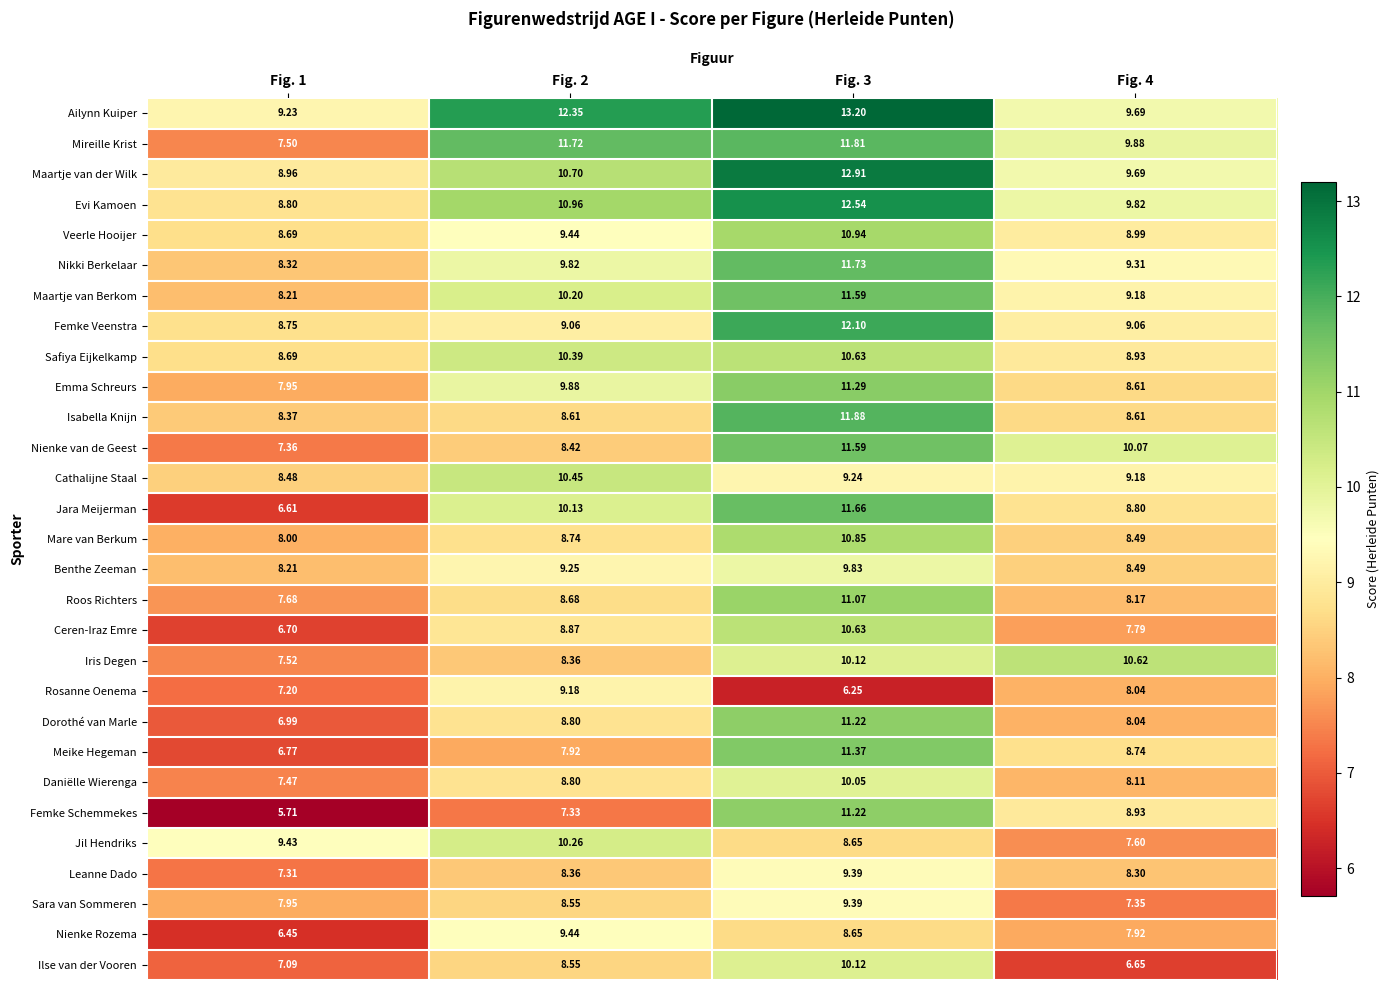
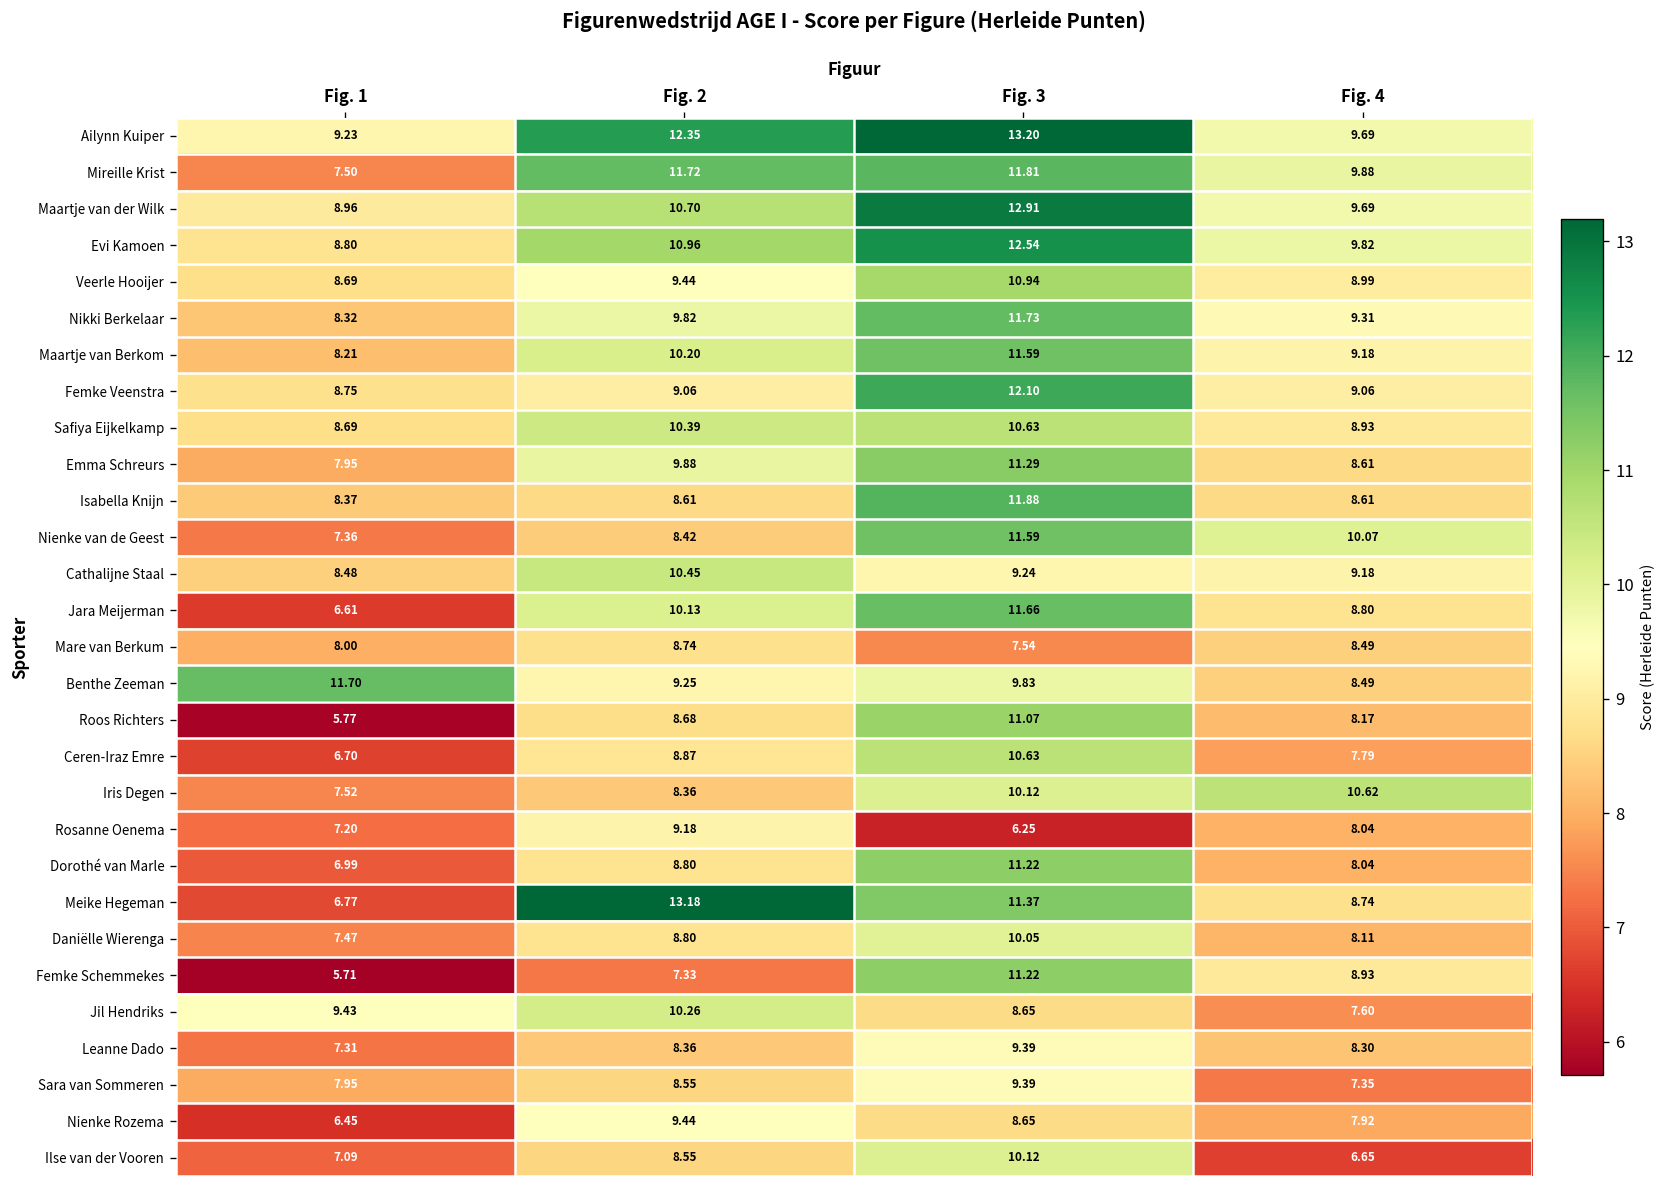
  {
    "Ailynn Kuiper": {
      "Fig. 1": 9.23,
      "Fig. 2": 12.35,
      "Fig. 3": 13.20,
      "Fig. 4": 9.69
    },
    "Mireille Krist": {
      "Fig. 1": 7.50,
      "Fig. 2": 11.72,
      "Fig. 3": 11.81,
      "Fig. 4": 9.88
    },
    "Maartje van der Wilk": {
      "Fig. 1": 8.96,
      "Fig. 2": 10.70,
      "Fig. 3": 12.91,
      "Fig. 4": 9.69
    },
    "Evi Kamoen": {
      "Fig. 1": 8.80,
      "Fig. 2": 10.96,
      "Fig. 3": 12.54,
      "Fig. 4": 9.82
    },
    "Veerle Hooijer": {
      "Fig. 1": 8.69,
      "Fig. 2": 9.44,
      "Fig. 3": 10.94,
      "Fig. 4": 8.99
    },
    "Nikki Berkelaar": {
      "Fig. 1": 8.32,
      "Fig. 2": 9.82,
      "Fig. 3": 11.73,
      "Fig. 4": 9.31
    },
    "Maartje van Berkom": {
      "Fig. 1": 8.21,
      "Fig. 2": 10.20,
      "Fig. 3": 11.59,
      "Fig. 4": 9.18
    },
    "Femke Veenstra": {
      "Fig. 1": 8.75,
      "Fig. 2": 9.06,
      "Fig. 3": 12.10,
      "Fig. 4": 9.06
    },
    "Safiya Eijkelkamp": {
      "Fig. 1": 8.69,
      "Fig. 2": 10.39,
      "Fig. 3": 10.63,
      "Fig. 4": 8.93
    },
    "Emma Schreurs": {
      "Fig. 1": 7.95,
      "Fig. 2": 9.88,
      "Fig. 3": 11.29,
      "Fig. 4": 8.61
    },
    "Isabella Knijn": {
      "Fig. 1": 8.37,
      "Fig. 2": 8.61,
      "Fig. 3": 11.88,
      "Fig. 4": 8.61
    },
    "Nienke van de Geest": {
      "Fig. 1": 7.36,
      "Fig. 2": 8.42,
      "Fig. 3": 11.59,
      "Fig. 4": 10.07
    },
    "Cathalijne Staal": {
      "Fig. 1": 8.48,
      "Fig. 2": 10.45,
      "Fig. 3": 9.24,
      "Fig. 4": 9.18
    },
    "Jara Meijerman": {
      "Fig. 1": 6.61,
      "Fig. 2": 10.13,
      "Fig. 3": 11.66,
      "Fig. 4": 8.80
    },
    "Mare van Berkum": {
      "Fig. 1": 8.00,
      "Fig. 2": 8.74,
-     "Fig. 3": 10.85,
+     "Fig. 3": 7.54,
      "Fig. 4": 8.49
    },
    "Benthe Zeeman": {
-     "Fig. 1": 8.21,
+     "Fig. 1": 11.70,
      "Fig. 2": 9.25,
      "Fig. 3": 9.83,
      "Fig. 4": 8.49
    },
    "Roos Richters": {
-     "Fig. 1": 7.68,
+     "Fig. 1": 5.77,
      "Fig. 2": 8.68,
      "Fig. 3": 11.07,
      "Fig. 4": 8.17
    },
    "Ceren-Iraz Emre": {
      "Fig. 1": 6.70,
      "Fig. 2": 8.87,
      "Fig. 3": 10.63,
      "Fig. 4": 7.79
    },
    "Iris Degen": {
      "Fig. 1": 7.52,
      "Fig. 2": 8.36,
      "Fig. 3": 10.12,
      "Fig. 4": 10.62
    },
    "Rosanne Oenema": {
      "Fig. 1": 7.20,
      "Fig. 2": 9.18,
      "Fig. 3": 6.25,
      "Fig. 4": 8.04
    },
    "Dorothé van Marle": {
      "Fig. 1": 6.99,
      "Fig. 2": 8.80,
      "Fig. 3": 11.22,
      "Fig. 4": 8.04
    },
    "Meike Hegeman": {
      "Fig. 1": 6.77,
-     "Fig. 2": 7.92,
+     "Fig. 2": 13.18,
      "Fig. 3": 11.37,
      "Fig. 4": 8.74
    },
    "Daniëlle Wierenga": {
      "Fig. 1": 7.47,
      "Fig. 2": 8.80,
      "Fig. 3": 10.05,
      "Fig. 4": 8.11
    },
    "Femke Schemmekes": {
      "Fig. 1": 5.71,
      "Fig. 2": 7.33,
      "Fig. 3": 11.22,
      "Fig. 4": 8.93
    },
    "Jil Hendriks": {
      "Fig. 1": 9.43,
      "Fig. 2": 10.26,
      "Fig. 3": 8.65,
      "Fig. 4": 7.60
    },
    "Leanne Dado": {
      "Fig. 1": 7.31,
      "Fig. 2": 8.36,
      "Fig. 3": 9.39,
      "Fig. 4": 8.30
    },
    "Sara van Sommeren": {
      "Fig. 1": 7.95,
      "Fig. 2": 8.55,
      "Fig. 3": 9.39,
      "Fig. 4": 7.35
    },
    "Nienke Rozema": {
      "Fig. 1": 6.45,
      "Fig. 2": 9.44,
      "Fig. 3": 8.65,
      "Fig. 4": 7.92
    },
    "Ilse van der Vooren": {
      "Fig. 1": 7.09,
      "Fig. 2": 8.55,
      "Fig. 3": 10.12,
      "Fig. 4": 6.65
    }
  }
